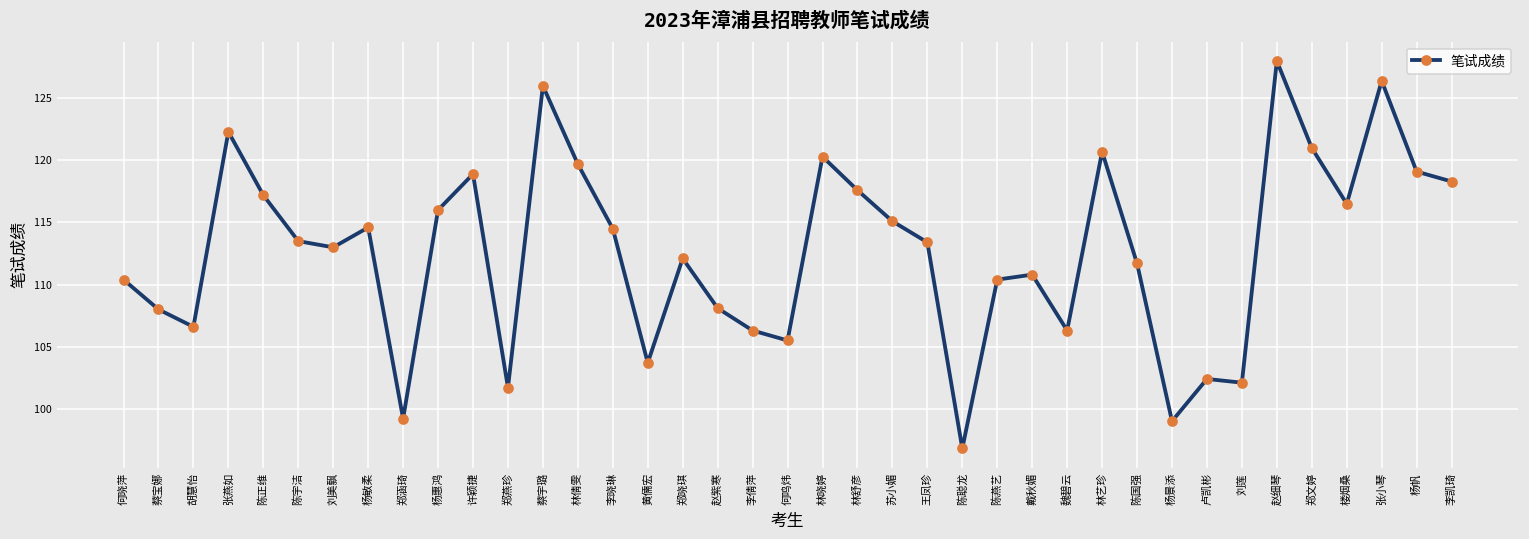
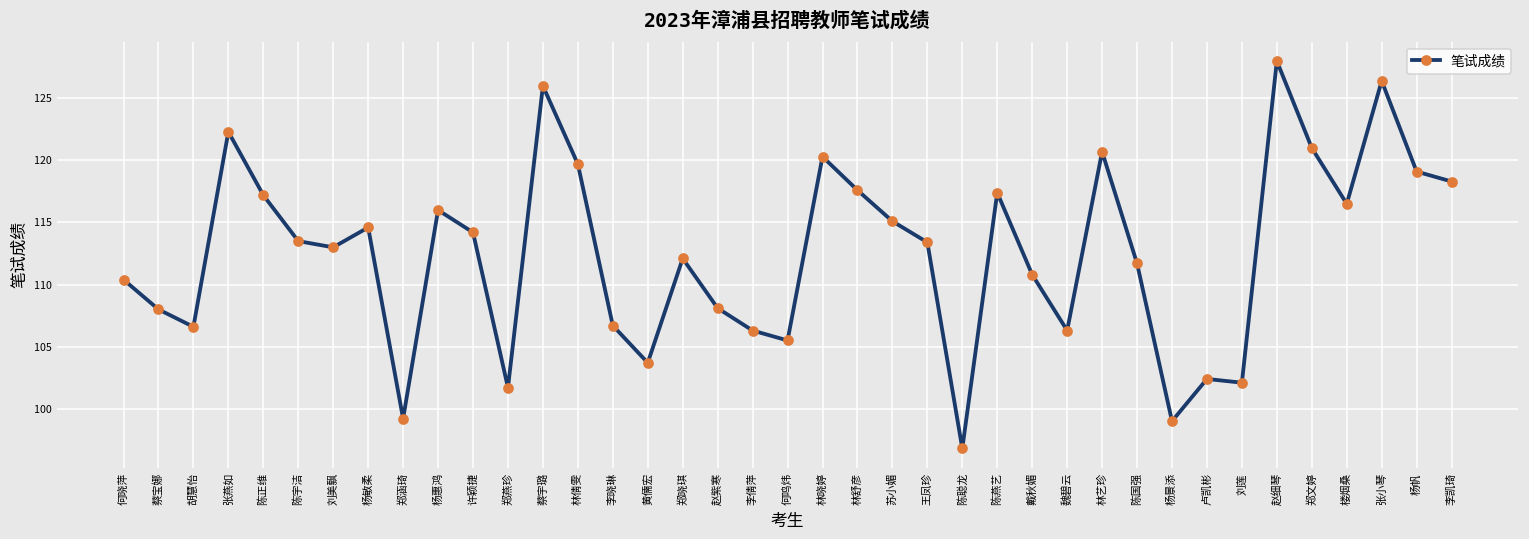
  {
    "何晓萍": 110.4,
    "蔡宝娜": 108.0,
    "胡慧怡": 106.6,
    "张燕如": 122.3,
    "陈正维": 117.2,
    "陈宇洁": 113.5,
    "刘美飘": 113.0,
    "杨敏柔": 114.6,
    "郑涵琦": 99.2,
    "杨惠鸿": 116.0,
-   "许颖捷": 118.9,
+   "许颖捷": 114.2,
    "郑燕珍": 101.7,
    "蔡宇璐": 126.0,
    "林倩雯": 119.7,
-   "李晓琳": 114.5,
+   "李晓琳": 106.7,
    "黄儒宏": 103.7,
    "郑晓琪": 112.1,
    "赵紫寒": 108.1,
    "李倩萍": 106.3,
    "何鸣炜": 105.5,
    "林晓婷": 120.3,
    "林舒彦": 117.6,
    "苏小媚": 115.1,
    "王凤珍": 113.4,
    "陈聪龙": 96.8,
-   "陈燕艺": 110.4,
+   "陈燕艺": 117.4,
    "戴秋媚": 110.8,
    "魏碧云": 106.3,
    "林艺珍": 120.7,
    "陈国强": 111.7,
    "杨景添": 99.0,
    "卢凯彬": 102.4,
    "刘莲": 102.1,
    "赵细琴": 128.0,
    "郑文婷": 121.0,
    "楼烟桑": 116.5,
    "张小琴": 126.4,
    "杨帆": 119.1,
    "李凯琦": 118.3
  }
